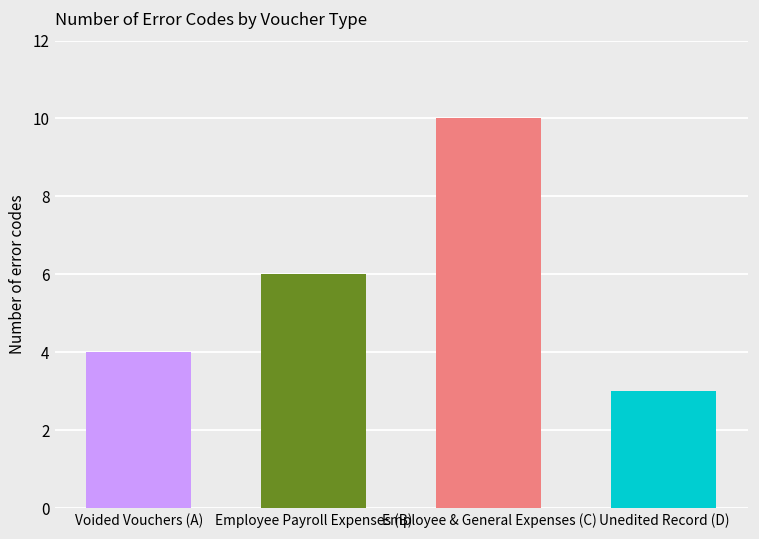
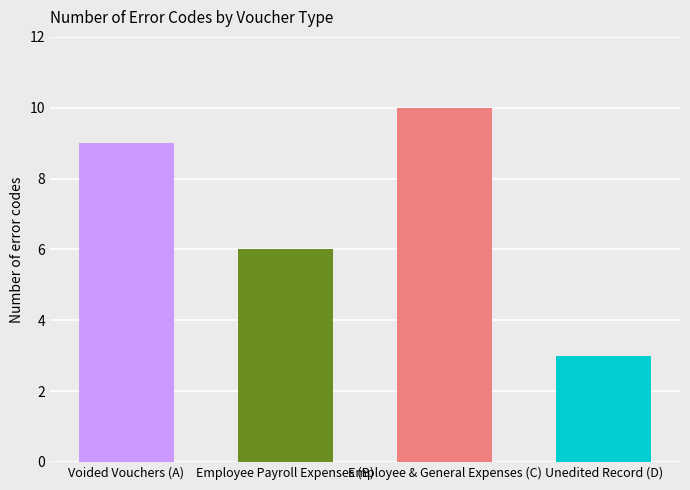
  {
-   "Voided Vouchers (A)": 4,
+   "Voided Vouchers (A)": 9,
    "Employee & General Expenses (C)": 10,
    "Unedited Record (D)": 3
  }
